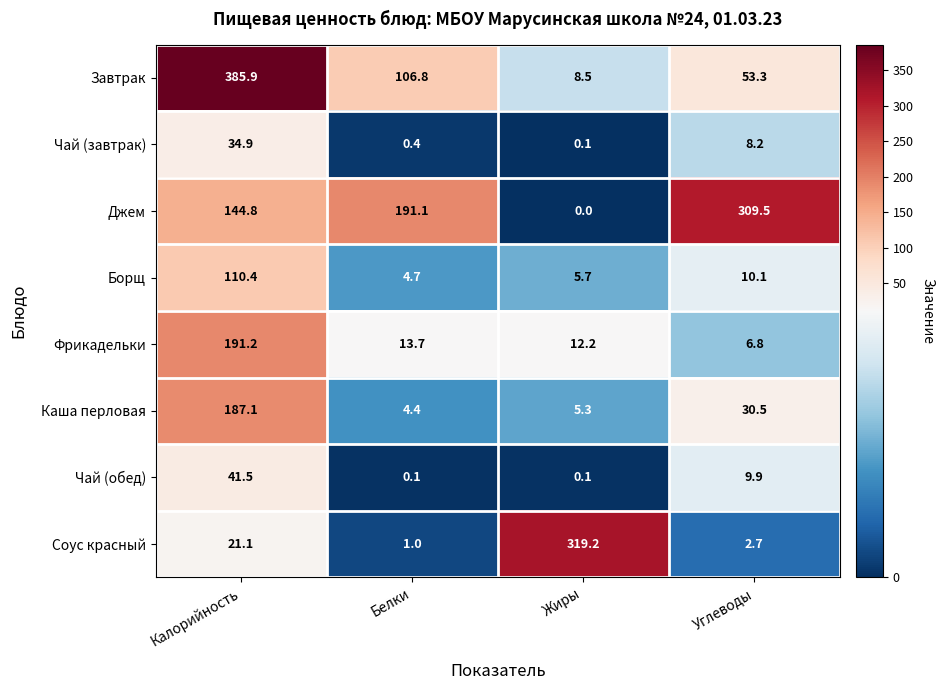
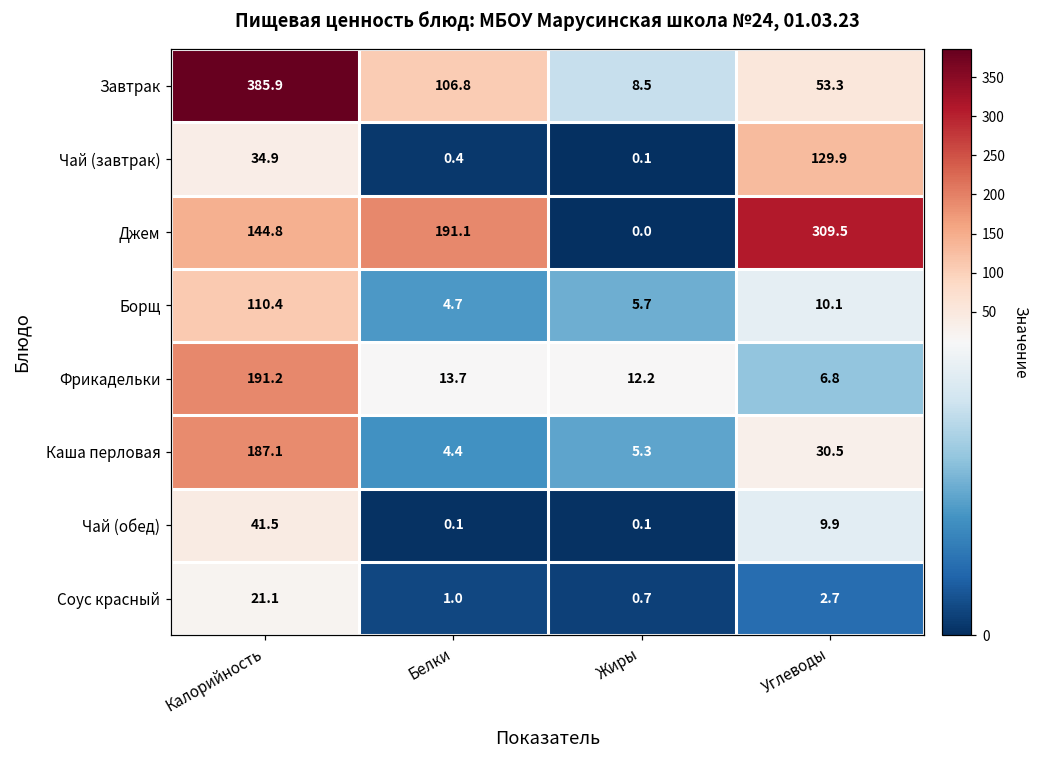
  {
    "Завтрак": {
      "Калорийность": 385.9,
      "Белки": 106.8,
      "Жиры": 8.5,
      "Углеводы": 53.3
    },
    "Чай (завтрак)": {
      "Калорийность": 34.9,
      "Белки": 0.4,
      "Жиры": 0.1,
-     "Углеводы": 8.2
+     "Углеводы": 129.9
    },
    "Джем": {
      "Калорийность": 144.8,
      "Белки": 191.1,
      "Жиры": 0.0,
      "Углеводы": 309.5
    },
    "Борщ": {
      "Калорийность": 110.4,
      "Белки": 4.7,
      "Жиры": 5.7,
      "Углеводы": 10.1
    },
    "Фрикадельки": {
      "Калорийность": 191.2,
      "Белки": 13.7,
      "Жиры": 12.2,
      "Углеводы": 6.8
    },
    "Каша перловая": {
      "Калорийность": 187.1,
      "Белки": 4.4,
      "Жиры": 5.3,
      "Углеводы": 30.5
    },
    "Чай (обед)": {
      "Калорийность": 41.5,
      "Белки": 0.1,
      "Жиры": 0.1,
      "Углеводы": 9.9
    },
    "Соус красный": {
      "Калорийность": 21.1,
      "Белки": 1.0,
-     "Жиры": 319.2,
+     "Жиры": 0.7,
      "Углеводы": 2.7
    }
  }
